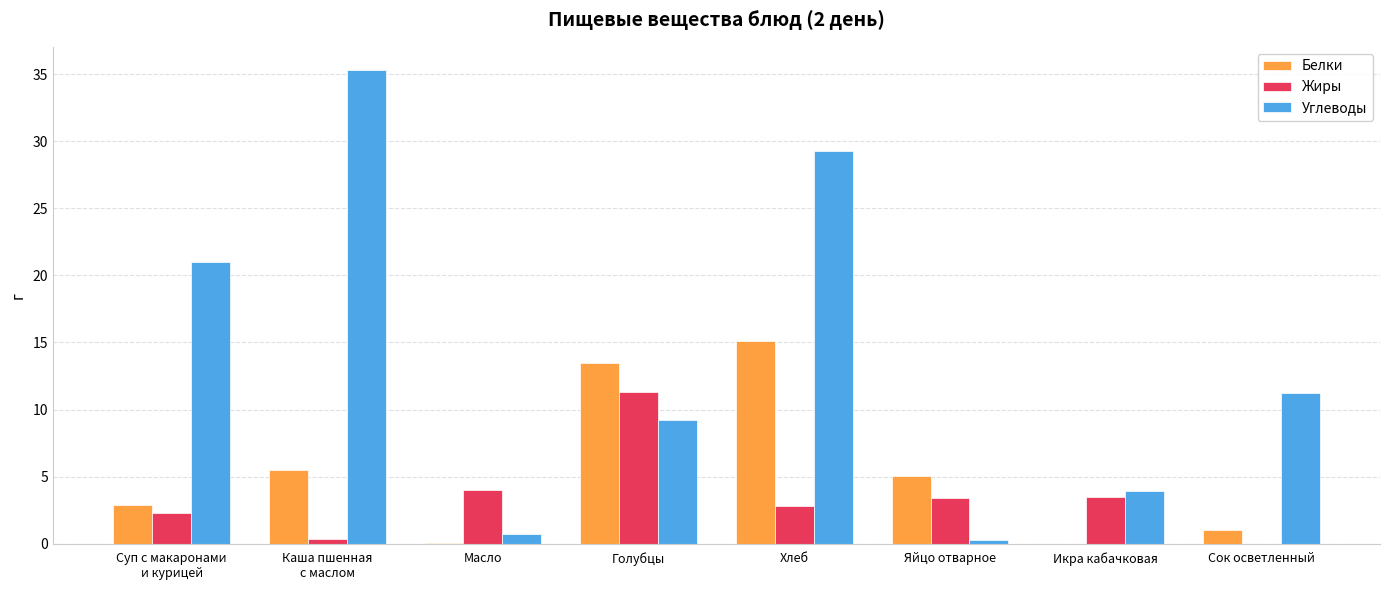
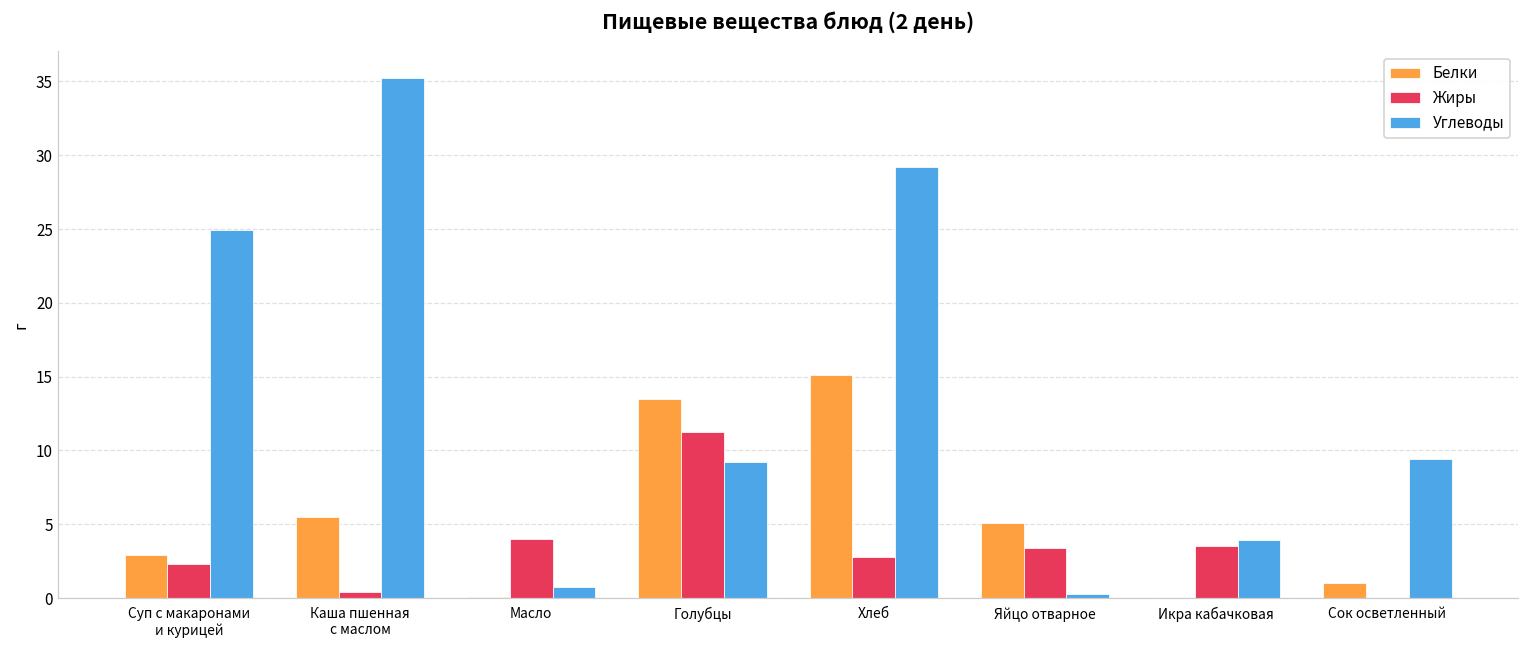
  {
    "Белки": {
      "Суп с макаронами и курицей": 2.9,
      "Каша пшенная с маслом": 5.5,
      "Голубцы": 13.5,
      "Хлеб": 15.1,
      "Яйцо отварное": 5.1,
      "Икра кабачковая": 0.0,
      "Сок осветленный": 1.0
    },
    "Жиры": {
      "Суп с макаронами и курицей": 2.3,
      "Каша пшенная с маслом": 0.4,
      "Масло": 4.0,
      "Голубцы": 11.3,
      "Хлеб": 2.8,
      "Яйцо отварное": 3.4,
      "Икра кабачковая": 3.5,
      "Сок осветленный": 0.0
    },
    "Углеводы": {
-     "Суп с макаронами и курицей": 21.0,
+     "Суп с макаронами и курицей": 24.9,
      "Каша пшенная с маслом": 35.3,
      "Масло": 0.8,
      "Голубцы": 9.2,
      "Хлеб": 29.2,
      "Яйцо отварное": 0.3,
      "Икра кабачковая": 3.9,
-     "Сок осветленный": 11.2
+     "Сок осветленный": 9.4
    }
  }
